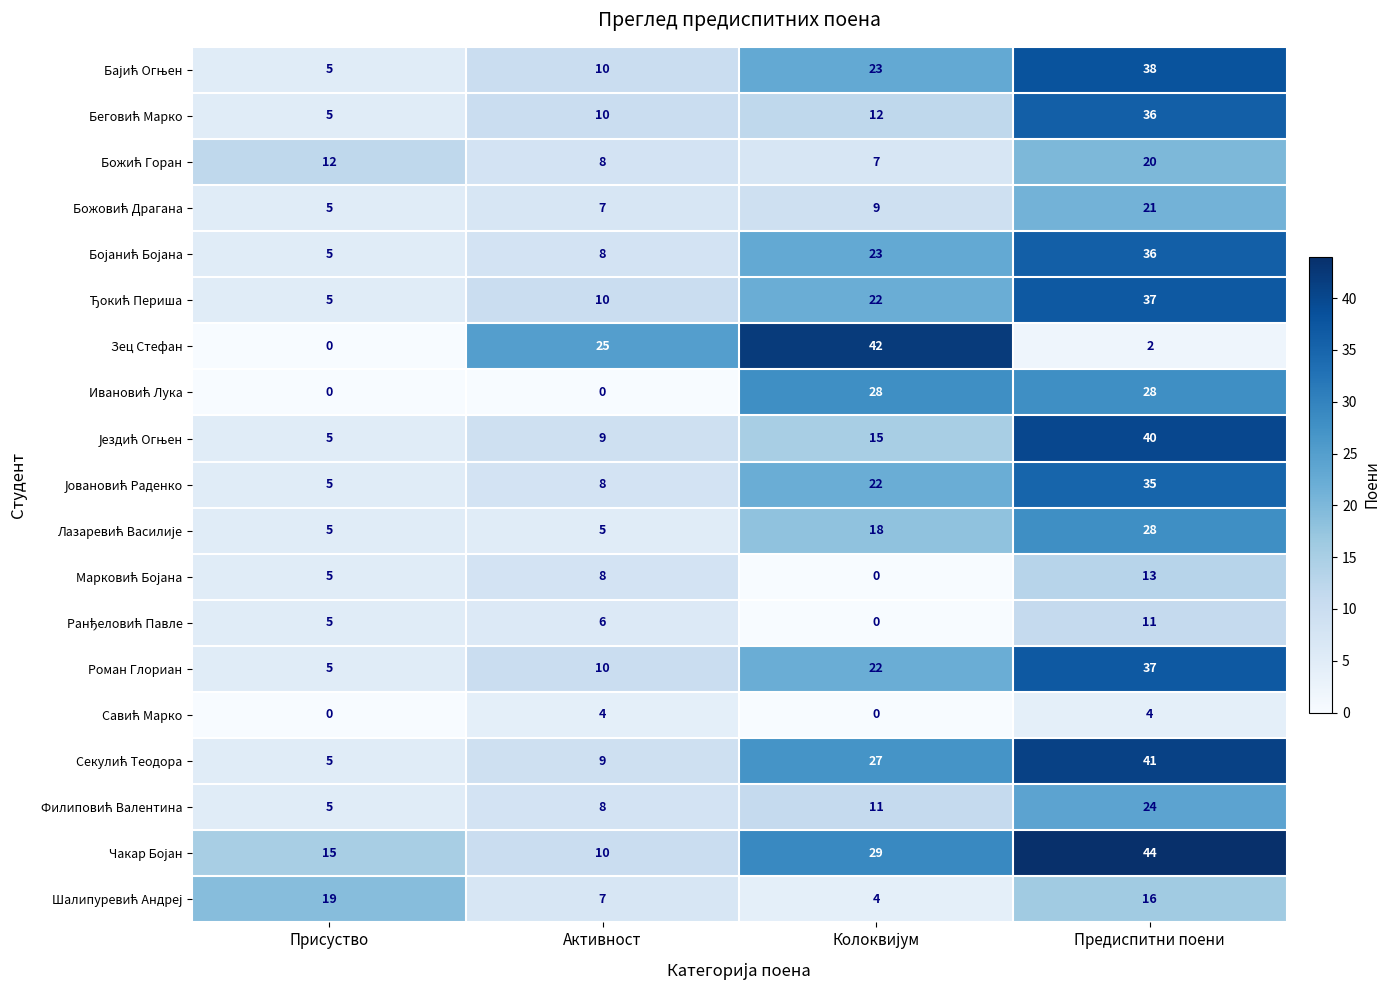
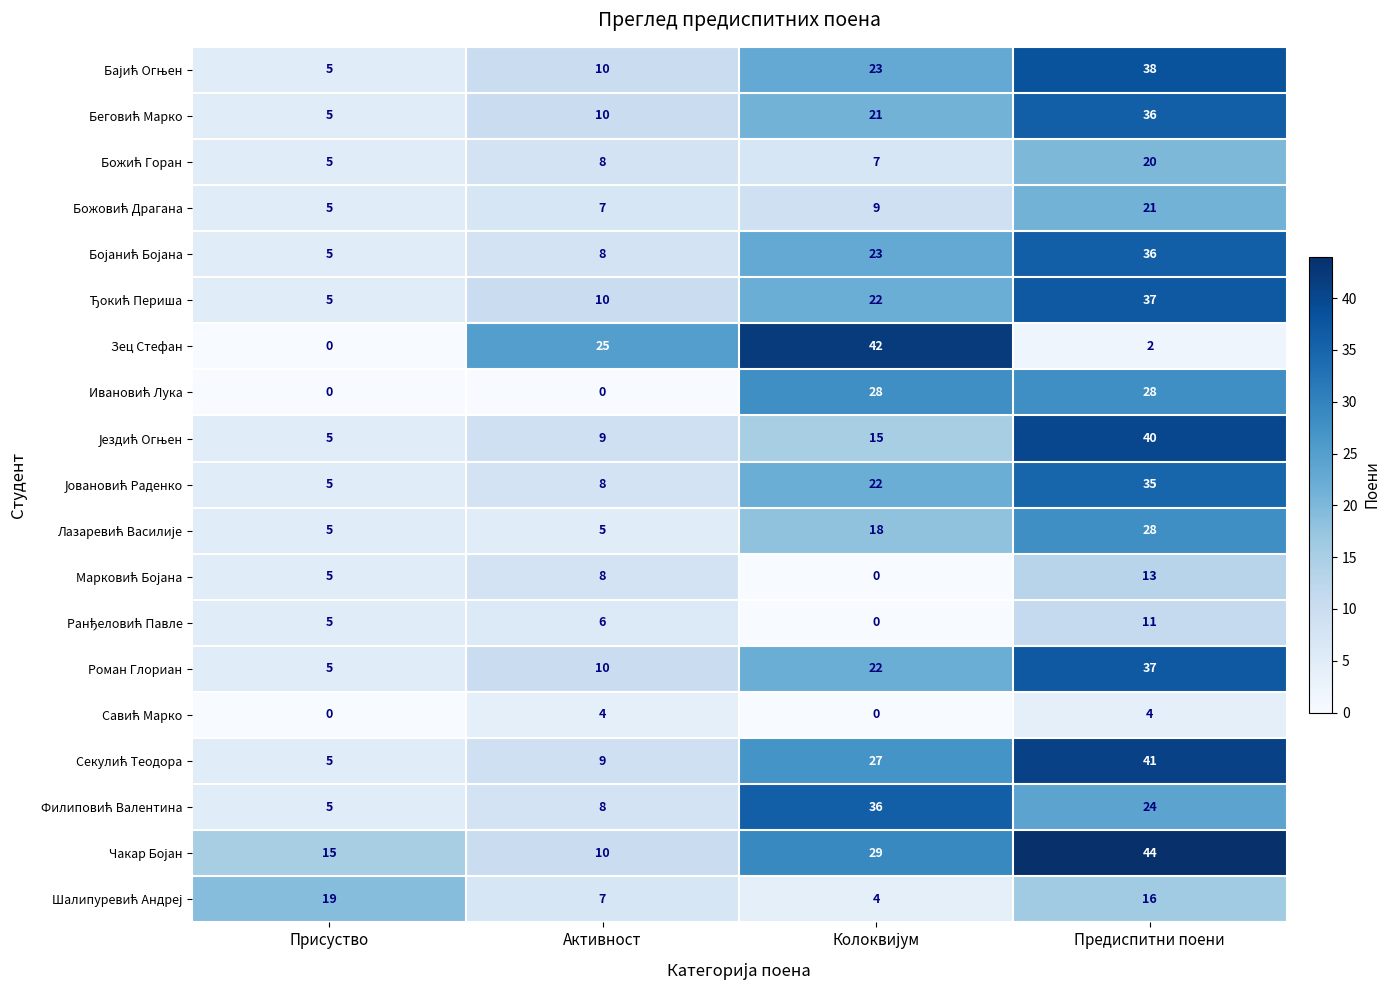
  {
    "Бајић Огњен": {
      "Присуство": 5,
      "Активност": 10,
      "Колоквијум": 23,
      "Предиспитни поени": 38
    },
    "Беговић Марко": {
      "Присуство": 5,
      "Активност": 10,
-     "Колоквијум": 12,
+     "Колоквијум": 21,
      "Предиспитни поени": 36
    },
    "Божић Горан": {
-     "Присуство": 12,
+     "Присуство": 5,
      "Активност": 8,
      "Колоквијум": 7,
      "Предиспитни поени": 20
    },
    "Божовић Драгана": {
      "Присуство": 5,
      "Активност": 7,
      "Колоквијум": 9,
      "Предиспитни поени": 21
    },
    "Бојанић Бојана": {
      "Присуство": 5,
      "Активност": 8,
      "Колоквијум": 23,
      "Предиспитни поени": 36
    },
    "Ђокић Периша": {
      "Присуство": 5,
      "Активност": 10,
      "Колоквијум": 22,
      "Предиспитни поени": 37
    },
    "Зец Стефан": {
      "Присуство": 0,
      "Активност": 25,
      "Колоквијум": 42,
      "Предиспитни поени": 2
    },
    "Ивановић Лука": {
      "Присуство": 0,
      "Активност": 0,
      "Колоквијум": 28,
      "Предиспитни поени": 28
    },
    "Јездић Огњен": {
      "Присуство": 5,
      "Активност": 9,
      "Колоквијум": 15,
      "Предиспитни поени": 40
    },
    "Јовановић Раденко": {
      "Присуство": 5,
      "Активност": 8,
      "Колоквијум": 22,
      "Предиспитни поени": 35
    },
    "Лазаревић Василије": {
      "Присуство": 5,
      "Активност": 5,
      "Колоквијум": 18,
      "Предиспитни поени": 28
    },
    "Марковић Бојана": {
      "Присуство": 5,
      "Активност": 8,
      "Колоквијум": 0,
      "Предиспитни поени": 13
    },
    "Ранђеловић Павле": {
      "Присуство": 5,
      "Активност": 6,
      "Колоквијум": 0,
      "Предиспитни поени": 11
    },
    "Роман Глориан": {
      "Присуство": 5,
      "Активност": 10,
      "Колоквијум": 22,
      "Предиспитни поени": 37
    },
    "Савић Марко": {
      "Присуство": 0,
      "Активност": 4,
      "Колоквијум": 0,
      "Предиспитни поени": 4
    },
    "Секулић Теодора": {
      "Присуство": 5,
      "Активност": 9,
      "Колоквијум": 27,
      "Предиспитни поени": 41
    },
    "Филиповић Валентина": {
      "Присуство": 5,
      "Активност": 8,
-     "Колоквијум": 11,
+     "Колоквијум": 36,
      "Предиспитни поени": 24
    },
    "Чакар Бојан": {
      "Присуство": 15,
      "Активност": 10,
      "Колоквијум": 29,
      "Предиспитни поени": 44
    },
    "Шалипуревић Андреј": {
      "Присуство": 19,
      "Активност": 7,
      "Колоквијум": 4,
      "Предиспитни поени": 16
    }
  }
